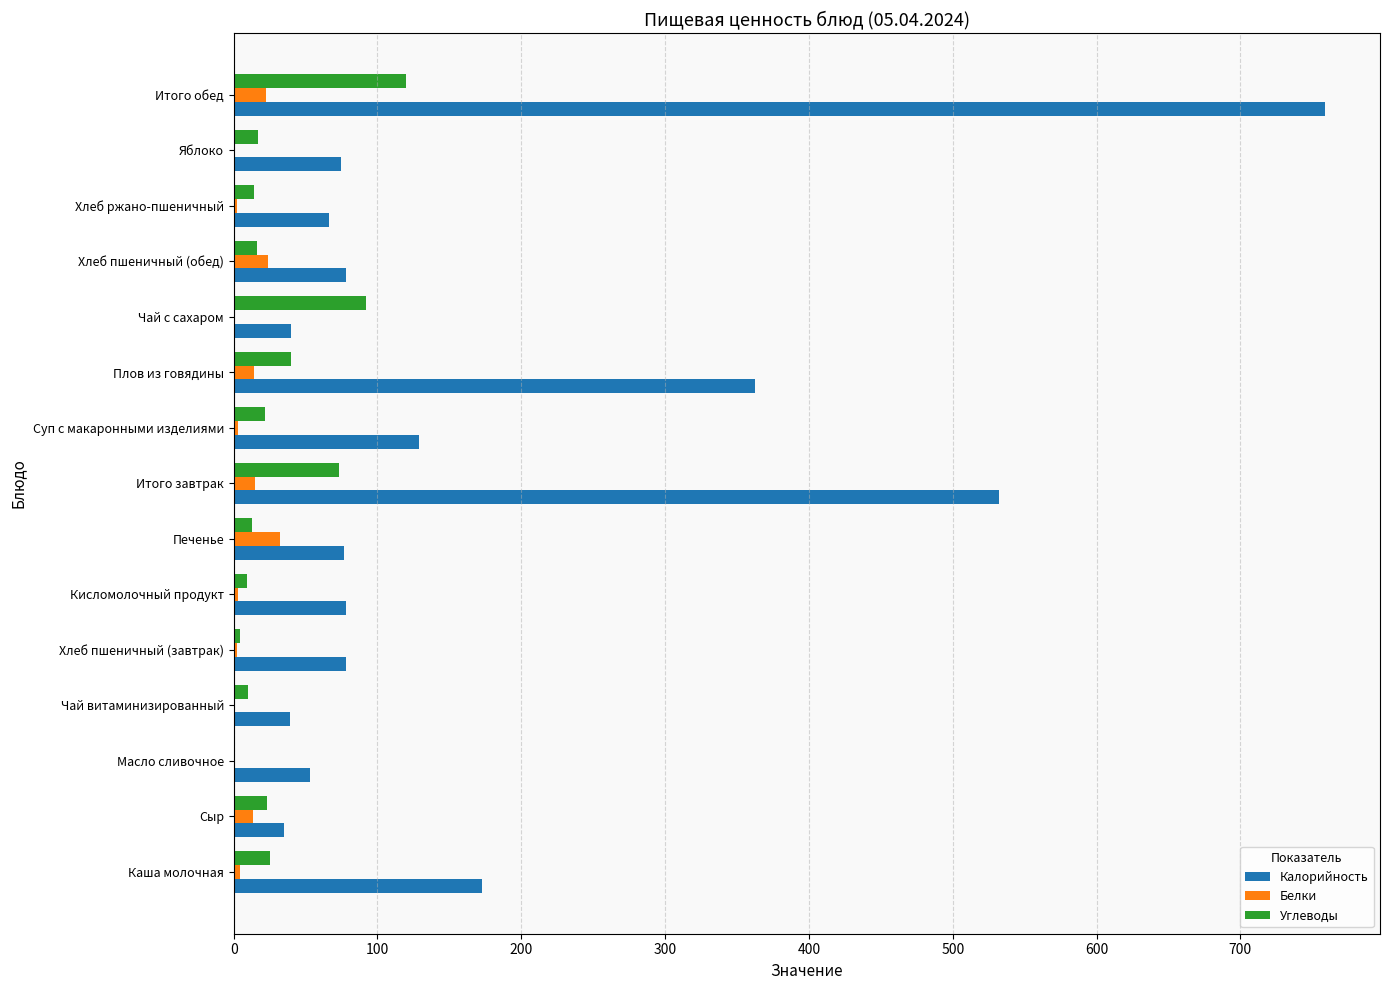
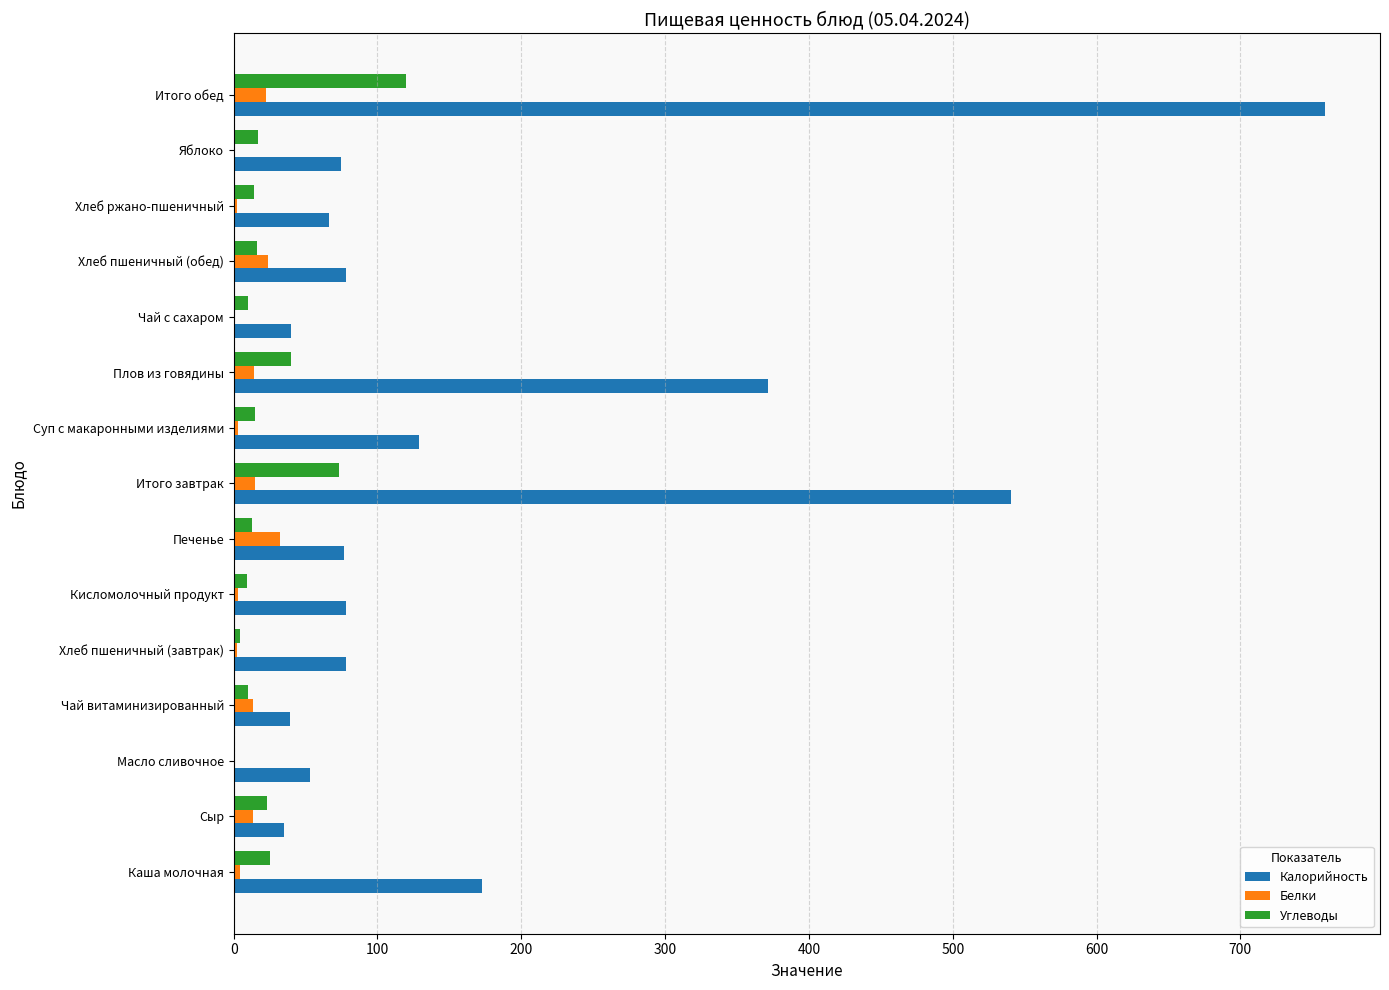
  {
    "Калорийность": {
      "Итого обед": 759,
      "Яблоко": 75,
      "Хлеб ржано-пшеничный": 66,
      "Хлеб пшеничный (обед)": 78,
      "Чай с сахаром": 40,
-     "Плов из говядины": 362,
+     "Плов из говядины": 372,
      "Суп с макаронными изделиями": 129,
-     "Итого завтрак": 532,
+     "Итого завтрак": 541,
      "Печенье": 77,
      "Кисломолочный продукт": 78,
      "Хлеб пшеничный (завтрак)": 78,
      "Чай витаминизированный": 39,
      "Масло сливочное": 53,
      "Сыр": 35,
      "Каша молочная": 173
    },
    "Белки": {
      "Итого обед": 23,
      "Хлеб ржано-пшеничный": 2,
      "Хлеб пшеничный (обед)": 24,
      "Чай с сахаром": 0,
      "Плов из говядины": 14,
      "Суп с макаронными изделиями": 3,
      "Итого завтрак": 15,
      "Печенье": 32,
      "Кисломолочный продукт": 3,
      "Хлеб пшеничный (завтрак)": 2,
-     "Чай витаминизированный": 0,
+     "Чай витаминизированный": 13,
      "Сыр": 14,
      "Каша молочная": 5
    },
    "Углеводы": {
      "Итого обед": 120,
      "Яблоко": 17,
      "Хлеб ржано-пшеничный": 14,
      "Хлеб пшеничный (обед)": 17,
-     "Чай с сахаром": 92,
+     "Чай с сахаром": 10,
      "Плов из говядины": 40,
-     "Суп с макаронными изделиями": 22,
+     "Суп с макаронными изделиями": 15,
      "Итого завтрак": 73,
      "Печенье": 13,
      "Кисломолочный продукт": 9,
      "Хлеб пшеничный (завтрак)": 4,
      "Чай витаминизированный": 10,
      "Сыр": 23,
      "Каша молочная": 25
    }
  }
